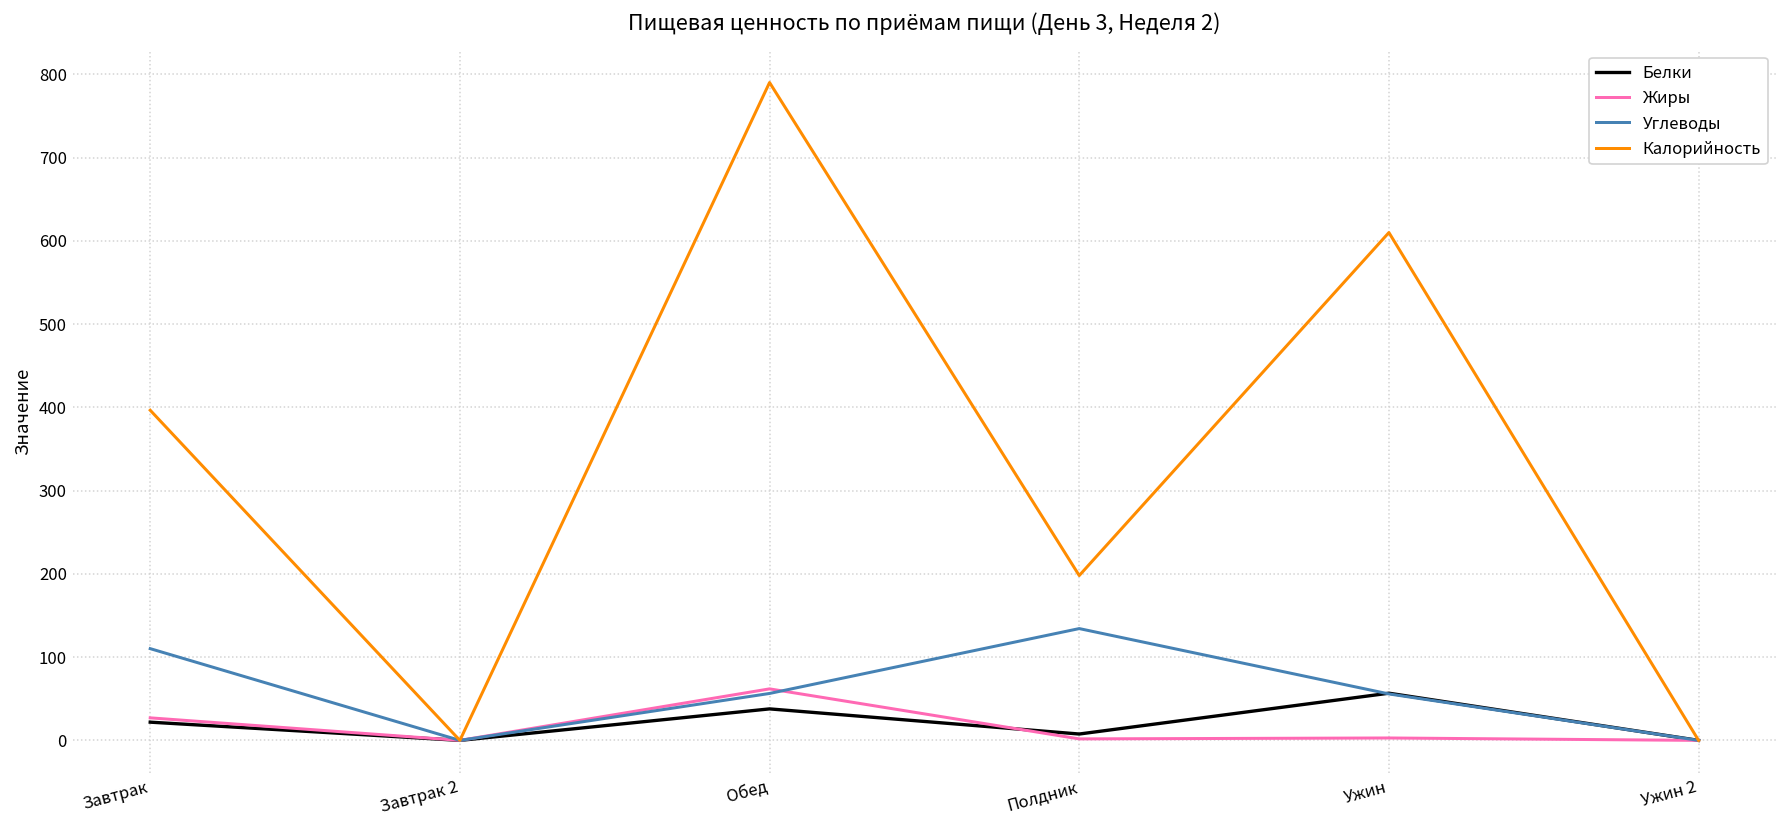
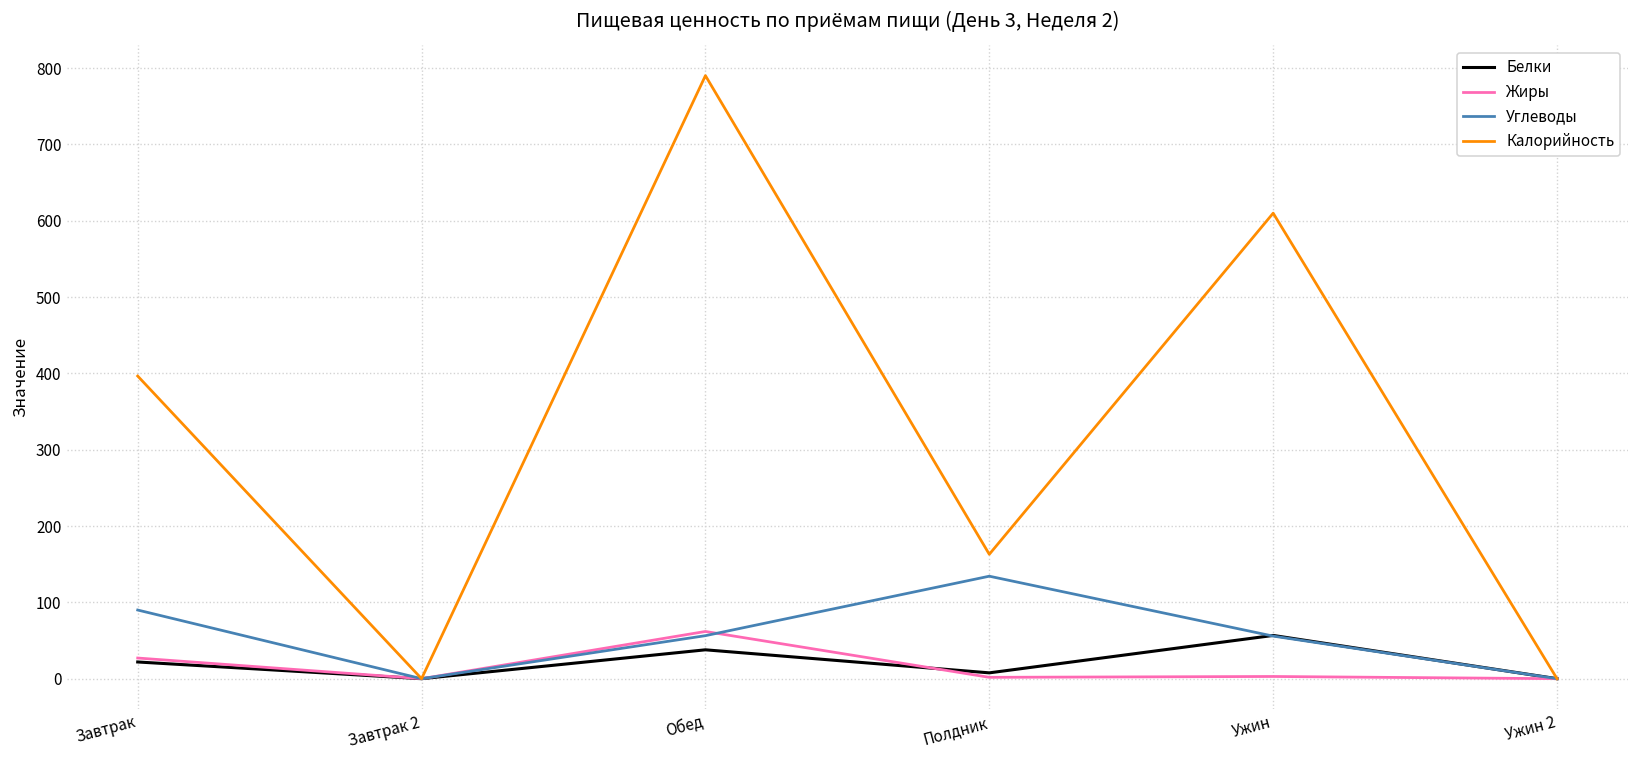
  {
    "Белки": {
      "Завтрак": 20,
      "Обед": 40,
      "Полдник": 10
    },
    "Жиры": {
      "Завтрак": 30,
      "Обед": 60,
      "Полдник": 0,
      "Ужин": 0
    },
    "Углеводы": {
-     "Завтрак": 110,
+     "Завтрак": 90,
      "Обед": 60,
      "Полдник": 130
    },
    "Калорийность": {
      "Завтрак": 400,
      "Обед": 790,
-     "Полдник": 200,
+     "Полдник": 160,
      "Ужин": 610
    }
  }
